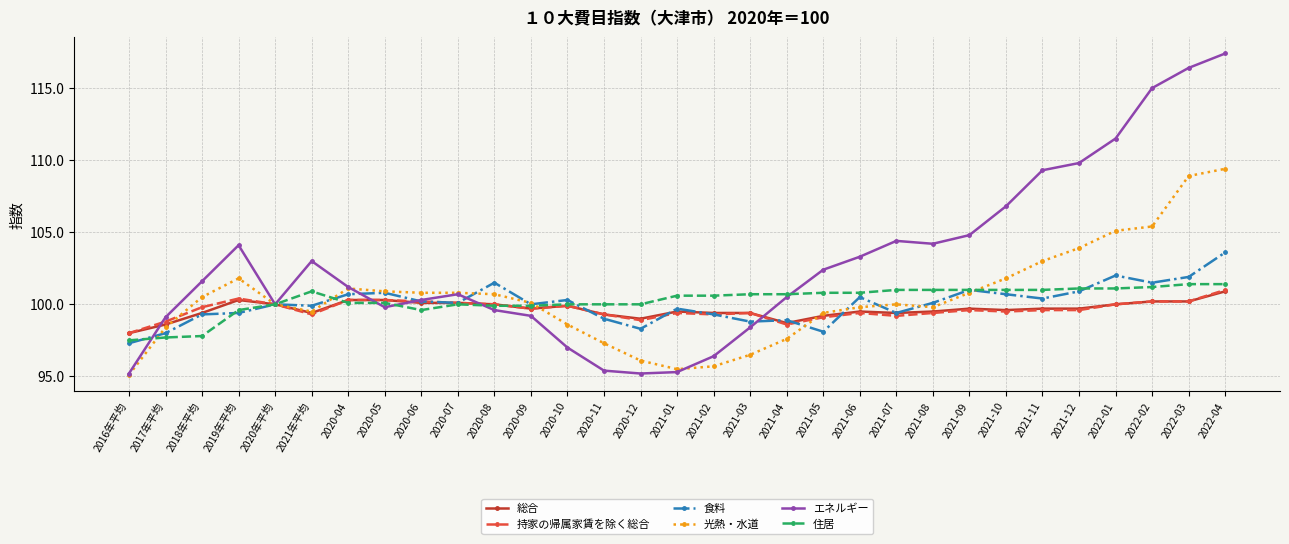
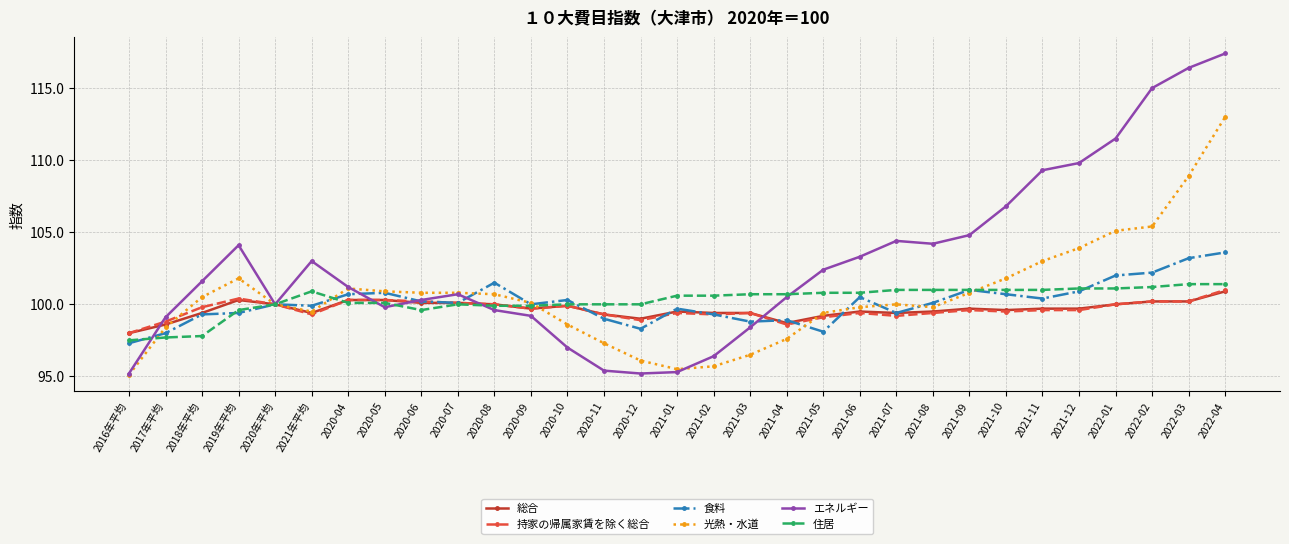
  {
    "食料": {
      "2016年平均": 97.3,
      "2017年平均": 98.0,
      "2019年平均": 99.4,
      "2021年平均": 99.9,
      "2020-04": 100.7,
      "2020-08": 101.5,
      "2020-10": 100.3,
      "2020-11": 99.0,
      "2020-12": 98.3,
      "2021-01": 99.7,
      "2021-03": 98.8,
      "2021-04": 98.9,
      "2021-05": 98.1,
      "2021-06": 100.5,
      "2021-08": 100.1,
      "2021-10": 100.7,
      "2021-11": 100.4,
      "2021-12": 100.9,
      "2022-01": 102.0,
-     "2022-02": 101.5,
-     "2022-03": 101.9,
+     "2022-02": 102.2,
+     "2022-03": 103.2,
      "2022-04": 103.6
    },
    "光熱・水道": {
      "2017年平均": 98.4,
      "2018年平均": 100.5,
      "2019年平均": 101.8,
      "2020-06": 100.8,
      "2020-08": 100.7,
      "2020-10": 98.6,
      "2020-11": 97.3,
      "2020-12": 96.1,
      "2021-01": 95.5,
      "2021-02": 95.7,
      "2021-03": 96.5,
      "2021-04": 97.6,
      "2021-05": 99.4,
      "2021-06": 99.8,
      "2021-07": 100.0,
      "2021-08": 99.8,
      "2021-09": 100.8,
      "2021-10": 101.8,
      "2021-11": 103.0,
      "2021-12": 103.9,
      "2022-01": 105.1,
      "2022-02": 105.4,
      "2022-03": 108.9,
-     "2022-04": 109.4
+     "2022-04": 113.0
    },
    "エネルギー": {
      "2017年平均": 99.1,
      "2018年平均": 101.6,
      "2019年平均": 104.1,
      "2021年平均": 103.0,
      "2020-05": 99.8,
      "2020-08": 99.6,
      "2020-09": 99.2,
      "2020-10": 97.0,
      "2020-11": 95.4,
      "2020-12": 95.2,
      "2021-01": 95.3,
      "2021-02": 96.4,
      "2021-03": 98.4,
      "2021-04": 100.5,
      "2021-05": 102.4,
      "2021-06": 103.3,
      "2021-07": 104.4,
      "2021-08": 104.2,
      "2021-09": 104.8,
      "2021-10": 106.8,
      "2021-11": 109.3,
      "2021-12": 109.8,
      "2022-01": 111.5,
      "2022-02": 115.0,
      "2022-03": 116.4,
      "2022-04": 117.4
    },
    "住居": {
      "2016年平均": 97.5,
      "2017年平均": 97.7,
      "2018年平均": 97.8,
      "2019年平均": 99.6,
      "2021年平均": 100.9,
      "2020-04": 100.1,
      "2020-05": 100.1,
      "2020-06": 99.6,
      "2020-11": 100.0,
      "2020-12": 100.0,
      "2021-01": 100.6,
      "2021-02": 100.6,
      "2021-03": 100.7,
      "2021-04": 100.7,
      "2021-05": 100.8,
      "2021-06": 100.8,
      "2021-07": 101.0,
      "2021-08": 101.0,
      "2021-10": 101.0,
      "2021-11": 101.0,
      "2021-12": 101.1,
      "2022-01": 101.1,
      "2022-02": 101.2,
      "2022-03": 101.4,
      "2022-04": 101.4
    }
  }
